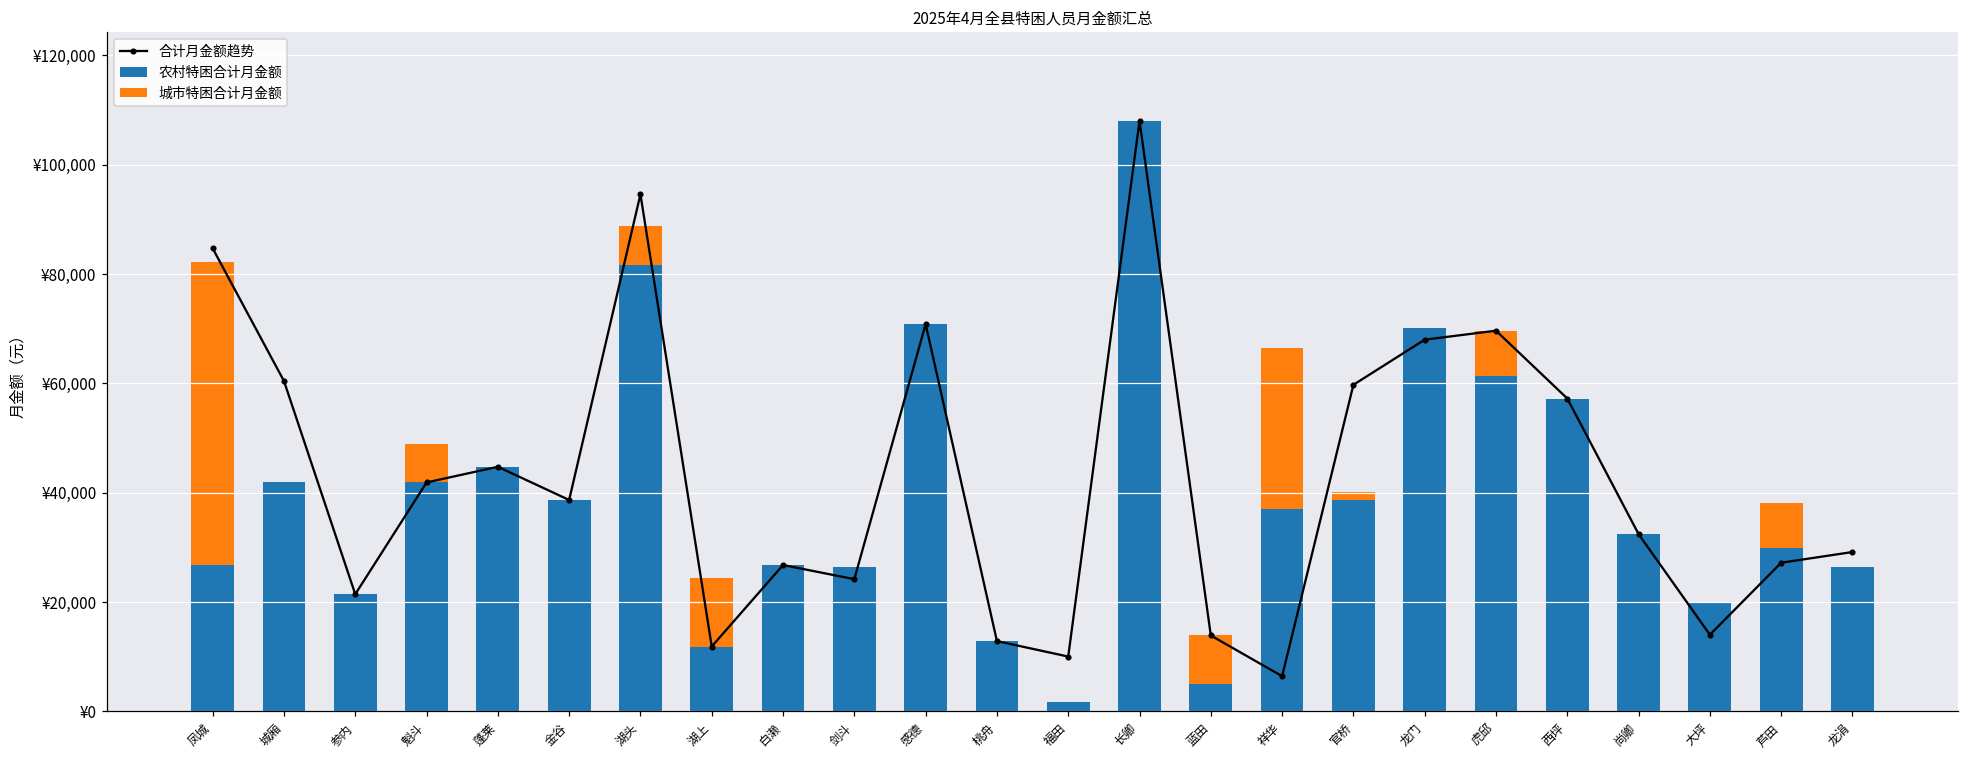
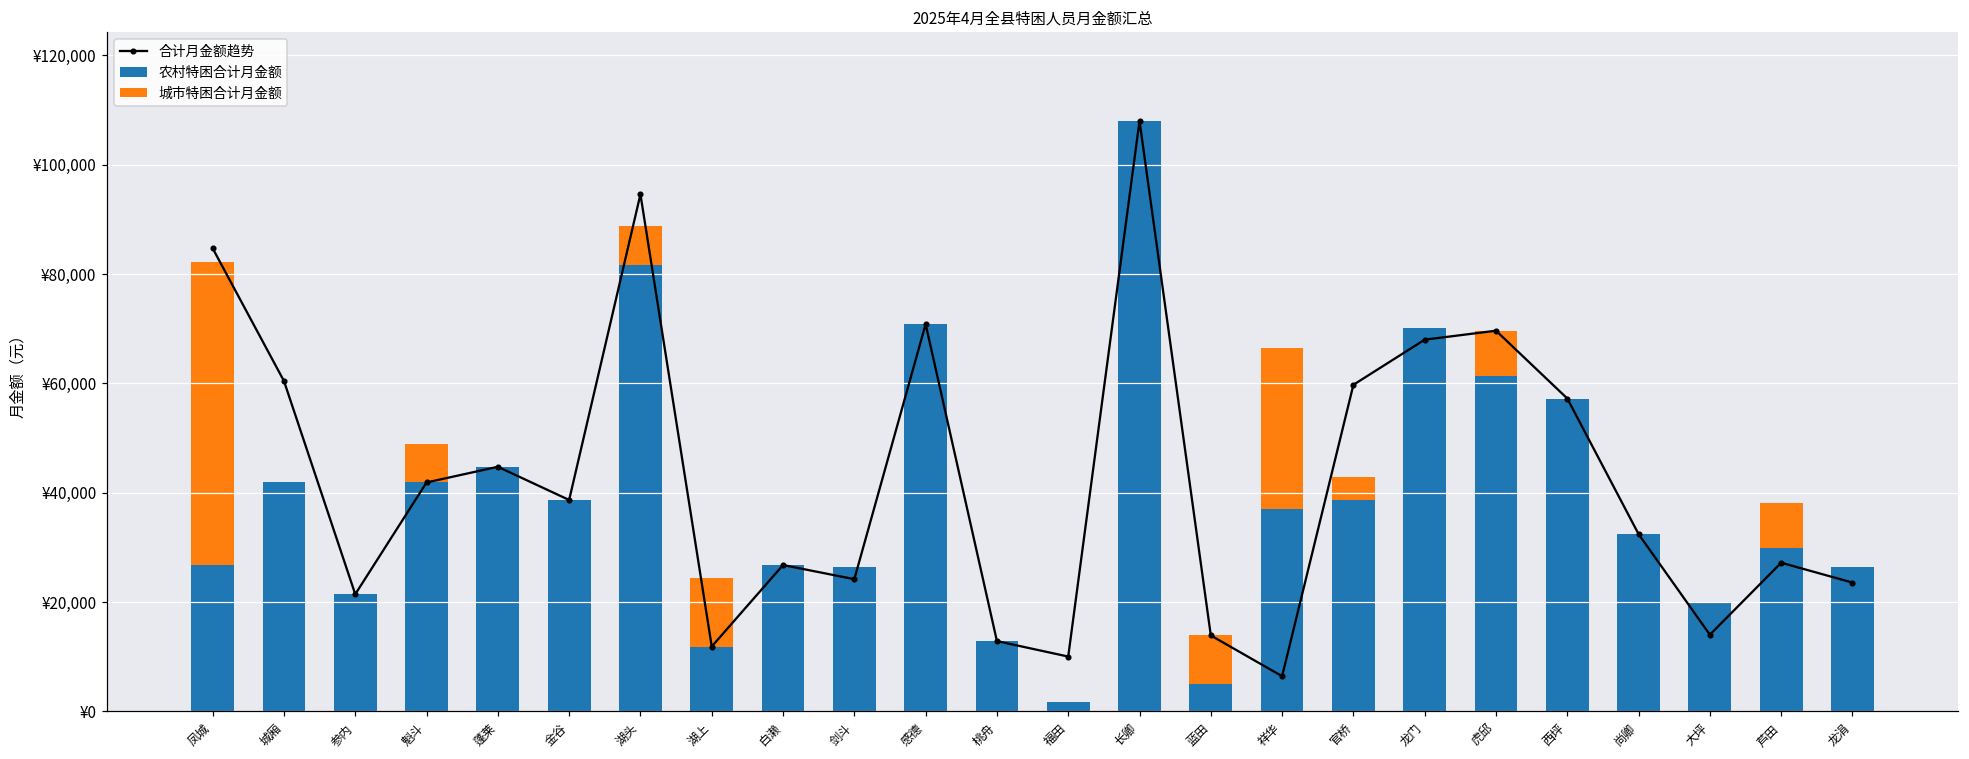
  {
    "合计月金额趋势": {
      "凤城": "¥85,000",
      "城厢": "¥60,000",
      "参内": "¥21,000",
      "魁斗": "¥42,000",
      "蓬莱": "¥45,000",
      "金谷": "¥39,000",
      "湖头": "¥95,000",
      "湖上": "¥12,000",
      "白濑": "¥27,000",
      "剑斗": "¥24,000",
      "感德": "¥71,000",
      "桃舟": "¥13,000",
      "福田": "¥10,000",
      "长卿": "¥108,000",
      "蓝田": "¥14,000",
      "祥华": "¥6,000",
      "官桥": "¥60,000",
      "龙门": "¥68,000",
      "虎邱": "¥70,000",
      "西坪": "¥57,000",
      "尚卿": "¥32,000",
      "大坪": "¥14,000",
      "芦田": "¥27,000",
-     "龙涓": "¥29,000"
+     "龙涓": "¥24,000"
    },
    "农村特困合计月金额": {
      "凤城": "¥27,000",
      "城厢": "¥42,000",
      "参内": "¥21,000",
      "魁斗": "¥42,000",
      "蓬莱": "¥45,000",
      "金谷": "¥39,000",
      "湖头": "¥82,000",
      "湖上": "¥12,000",
      "白濑": "¥27,000",
      "剑斗": "¥26,000",
      "感德": "¥71,000",
      "桃舟": "¥13,000",
      "福田": "¥2,000",
      "长卿": "¥108,000",
      "蓝田": "¥5,000",
      "祥华": "¥37,000",
      "官桥": "¥39,000",
      "龙门": "¥70,000",
      "虎邱": "¥61,000",
      "西坪": "¥57,000",
      "尚卿": "¥32,000",
      "大坪": "¥20,000",
      "芦田": "¥30,000",
      "龙涓": "¥26,000"
    },
    "城市特困合计月金额": {
      "凤城": "¥55,000",
      "城厢": "¥0",
      "参内": "¥0",
      "魁斗": "¥7,000",
      "蓬莱": "¥0",
      "金谷": "¥0",
      "湖头": "¥7,000",
      "湖上": "¥13,000",
      "白濑": "¥0",
      "剑斗": "¥0",
      "感德": "¥0",
      "桃舟": "¥0",
      "福田": "¥0",
      "长卿": "¥0",
      "蓝田": "¥9,000",
      "祥华": "¥29,000",
-     "官桥": "¥1,000",
+     "官桥": "¥4,000",
      "龙门": "¥0",
      "虎邱": "¥8,000",
      "西坪": "¥0",
      "尚卿": "¥0",
      "大坪": "¥0",
      "芦田": "¥8,000",
      "龙涓": "¥0"
    }
  }
